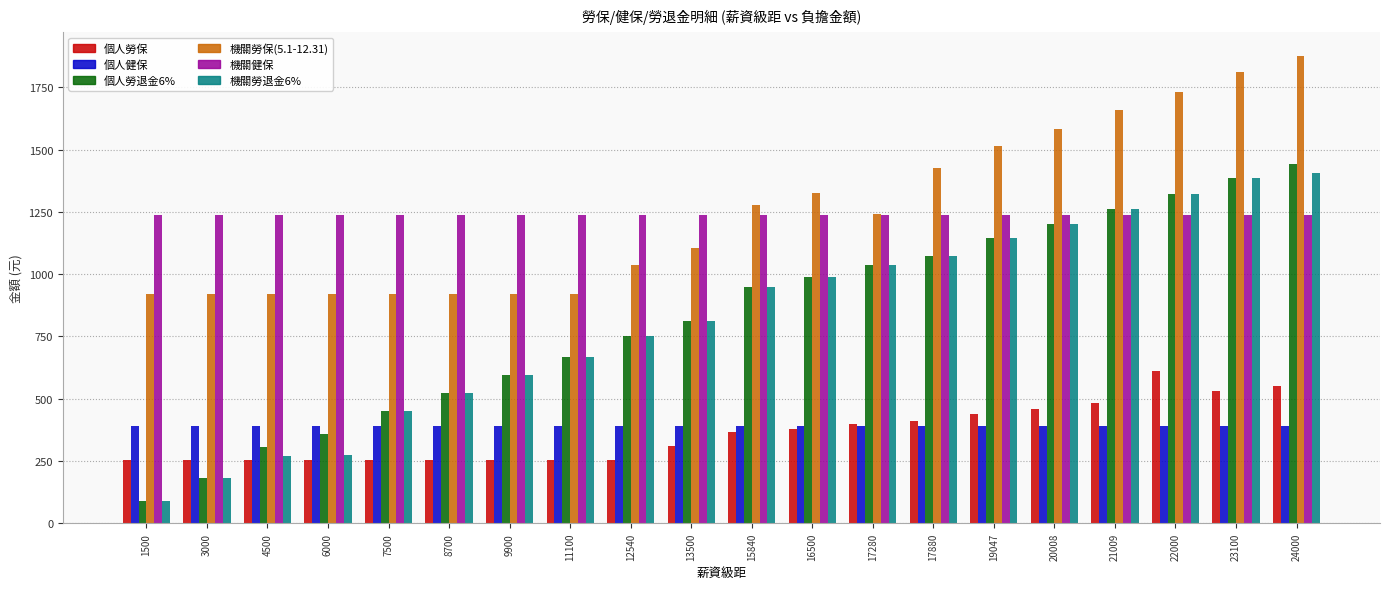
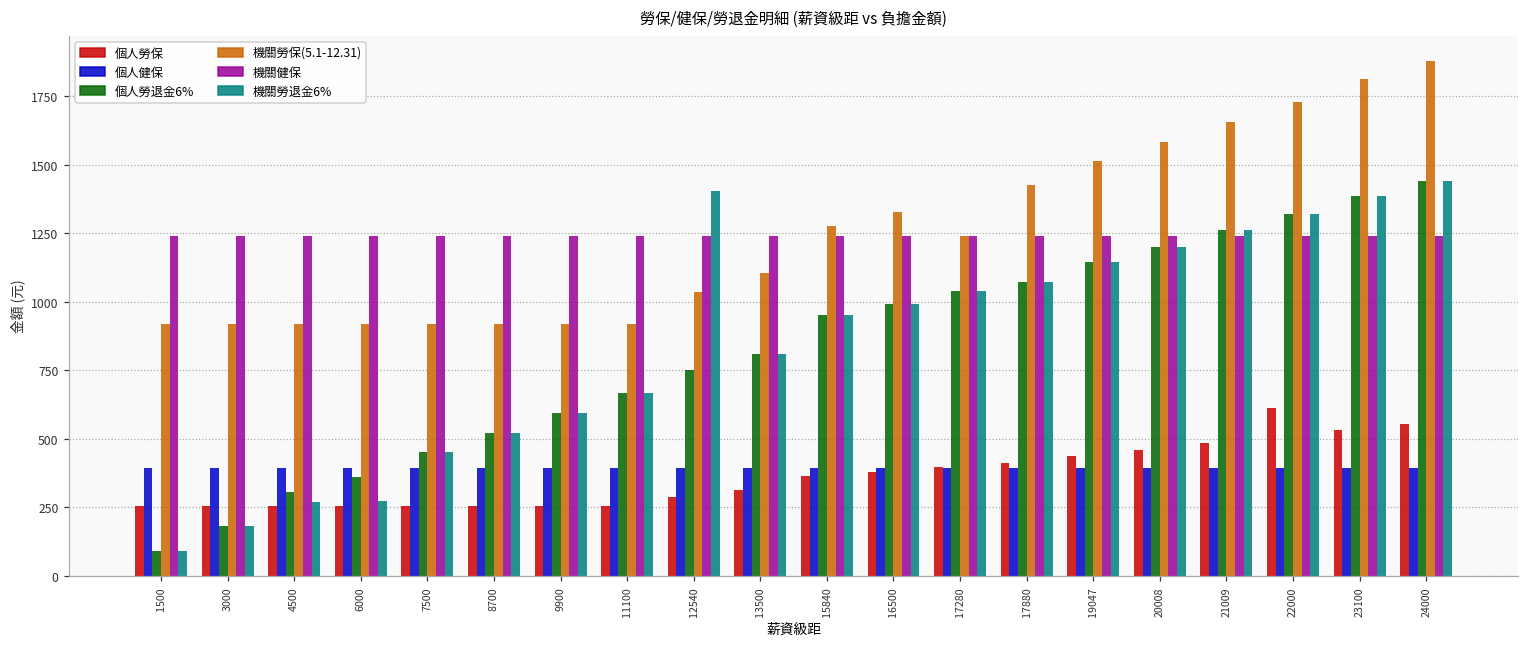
  {
    "個人勞保": {
      "1500": 260,
      "3000": 260,
      "4500": 260,
      "6000": 260,
      "7500": 260,
      "8700": 260,
      "9900": 260,
      "11100": 260,
-     "12540": 250,
+     "12540": 290,
      "13500": 310,
      "15840": 370,
      "16500": 380,
      "17280": 400,
      "17880": 410,
      "19047": 440,
      "20008": 460,
      "21009": 480,
      "22000": 610,
      "23100": 530,
      "24000": 550
    },
    "個人健保": {
      "1500": 390,
      "3000": 390,
      "4500": 390,
      "6000": 390,
      "7500": 390,
      "8700": 390,
      "9900": 390,
      "11100": 390,
      "12540": 390,
      "13500": 390,
      "15840": 390,
      "16500": 390,
      "17280": 390,
      "17880": 390,
      "19047": 390,
      "20008": 390,
      "21009": 390,
      "22000": 390,
      "23100": 390,
      "24000": 390
    },
    "個人勞退金6%": {
      "1500": 90,
      "3000": 180,
      "4500": 310,
      "6000": 360,
      "7500": 450,
      "8700": 520,
      "9900": 590,
      "11100": 670,
      "12540": 750,
      "13500": 810,
      "15840": 950,
      "16500": 990,
      "17280": 1040,
      "17880": 1070,
      "19047": 1140,
      "20008": 1200,
      "21009": 1260,
      "22000": 1320,
      "23100": 1390,
      "24000": 1440
    },
    "機關勞保(5.1-12.31)": {
      "1500": 920,
      "3000": 920,
      "4500": 920,
      "6000": 920,
      "7500": 920,
      "8700": 920,
      "9900": 920,
      "11100": 920,
      "12540": 1040,
      "13500": 1110,
      "15840": 1280,
      "16500": 1330,
      "17280": 1240,
      "17880": 1430,
      "19047": 1510,
      "20008": 1580,
      "21009": 1660,
      "22000": 1730,
      "23100": 1810,
      "24000": 1880
    },
    "機關健保": {
      "1500": 1240,
      "3000": 1240,
      "4500": 1240,
      "6000": 1240,
      "7500": 1240,
      "8700": 1240,
      "9900": 1240,
      "11100": 1240,
      "12540": 1240,
      "13500": 1240,
      "15840": 1240,
      "16500": 1240,
      "17280": 1240,
      "17880": 1240,
      "19047": 1240,
      "20008": 1240,
      "21009": 1240,
      "22000": 1240,
      "23100": 1240,
      "24000": 1240
    },
    "機關勞退金6%": {
      "1500": 90,
      "3000": 180,
      "4500": 270,
      "6000": 270,
      "7500": 450,
      "8700": 520,
      "9900": 590,
      "11100": 670,
-     "12540": 750,
+     "12540": 1410,
      "13500": 810,
      "15840": 950,
      "16500": 990,
      "17280": 1040,
      "17880": 1070,
      "19047": 1140,
      "20008": 1200,
      "21009": 1260,
      "22000": 1320,
      "23100": 1390,
-     "24000": 1410
+     "24000": 1440
    }
  }
